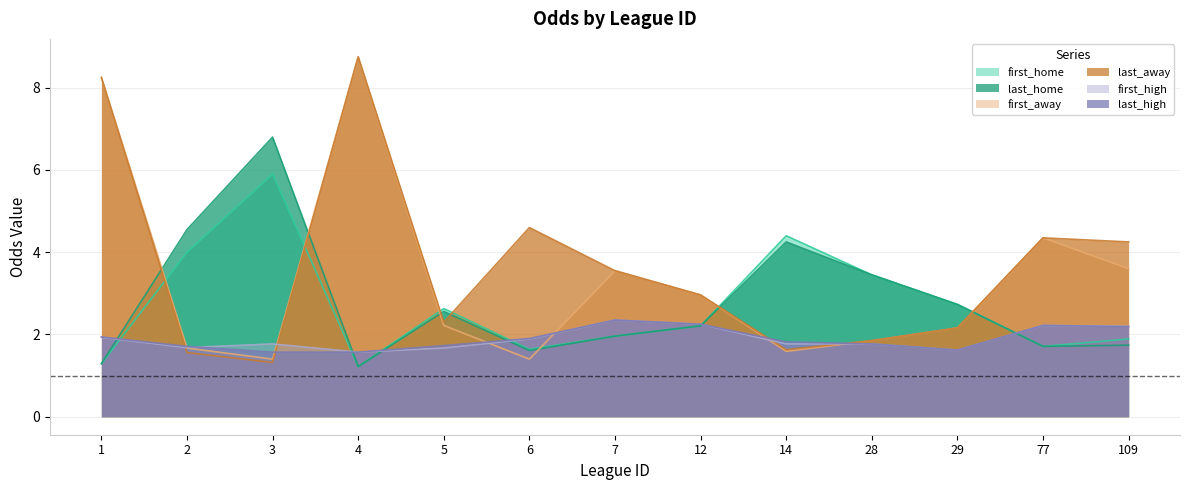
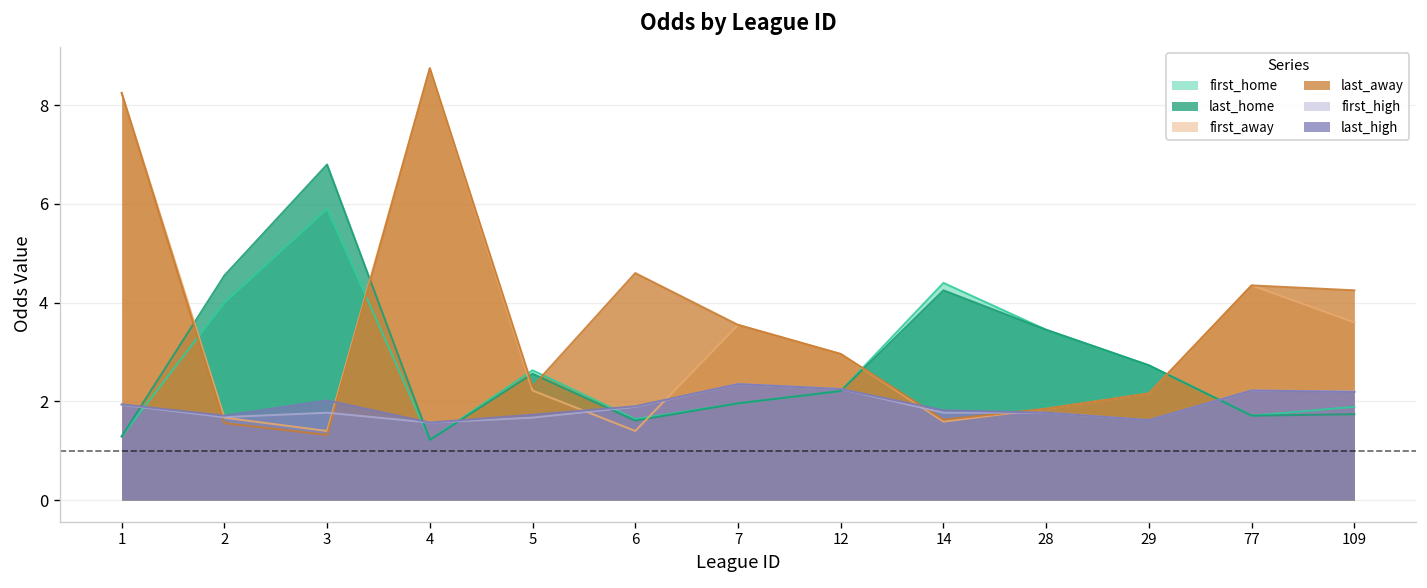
  {
    "first_home": {
      "2": 4.0,
      "3": 5.9,
      "5": 2.6,
      "14": 4.4,
      "109": 1.9
    },
    "last_home": {
      "2": 4.6,
      "3": 6.8,
      "5": 2.6,
      "14": 4.3,
      "109": 1.7
    },
    "first_away": {
      "3": 1.4,
      "5": 2.2,
      "6": 1.4,
      "109": 3.6
    },
    "last_away": {
      "2": 1.6,
      "3": 1.3,
      "5": 2.3,
      "6": 4.6,
      "109": 4.3
    },
    "first_high": {
      "3": 1.8
    },
    "last_high": {
-     "3": 1.6
+     "3": 2.0
    }
  }
